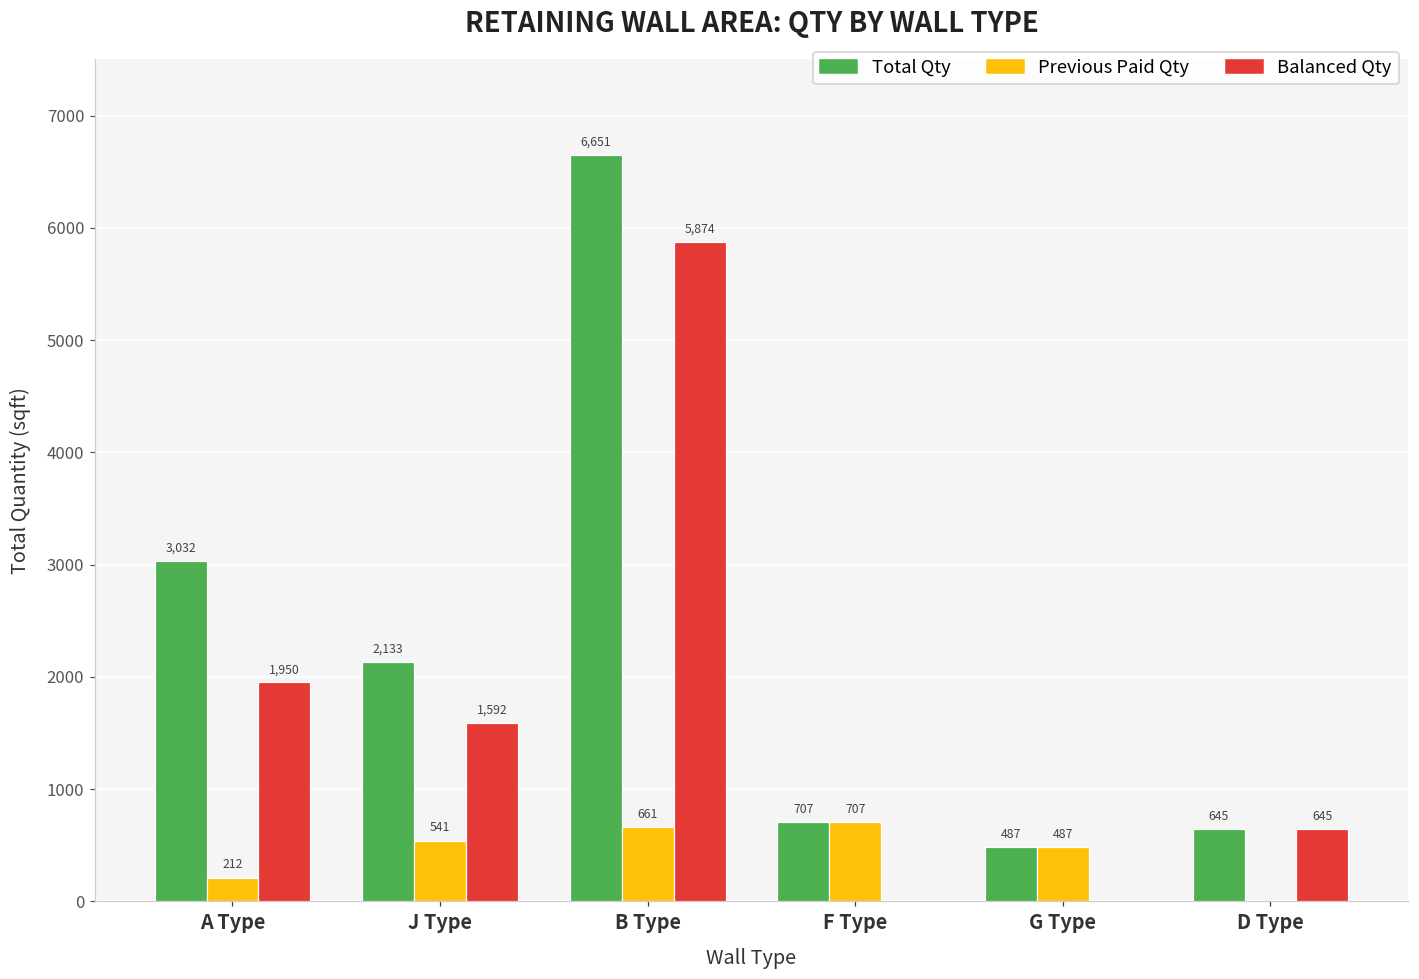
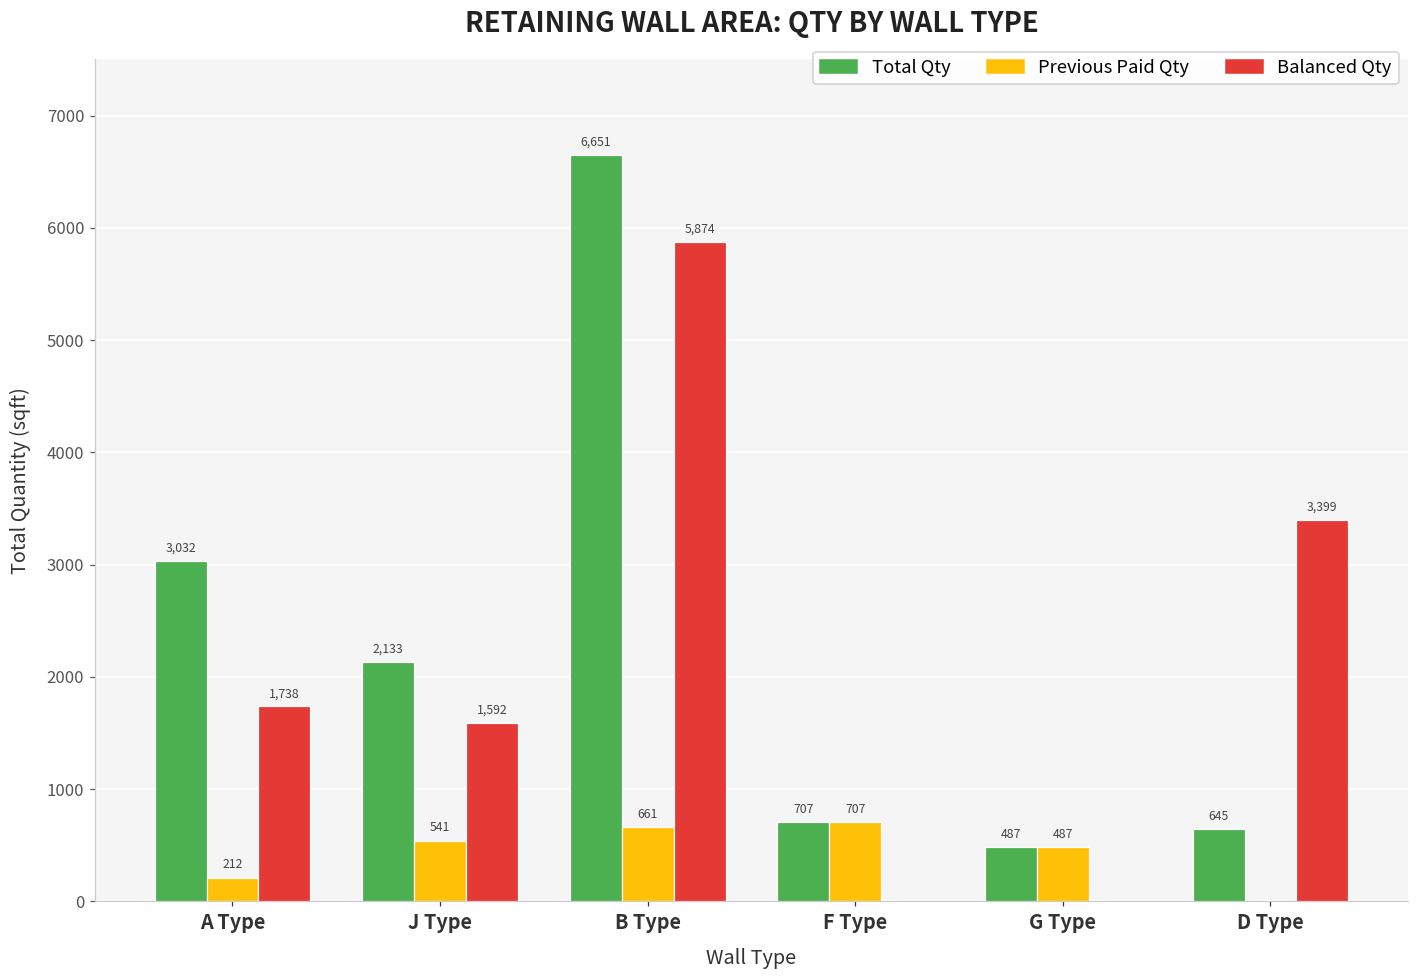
  {
    "Total Qty": {
      "A Type": "3,032",
      "J Type": "2,133",
      "B Type": "6,651",
      "F Type": "707",
      "G Type": "487",
      "D Type": "645"
    },
    "Previous Paid Qty": {
      "A Type": "212",
      "J Type": "541",
      "B Type": "661",
      "F Type": "707",
      "G Type": "487"
    },
    "Balanced Qty": {
-     "A Type": "1,950",
+     "A Type": "1,738",
      "J Type": "1,592",
      "B Type": "5,874",
-     "D Type": "645"
+     "D Type": "3,399"
    }
  }
